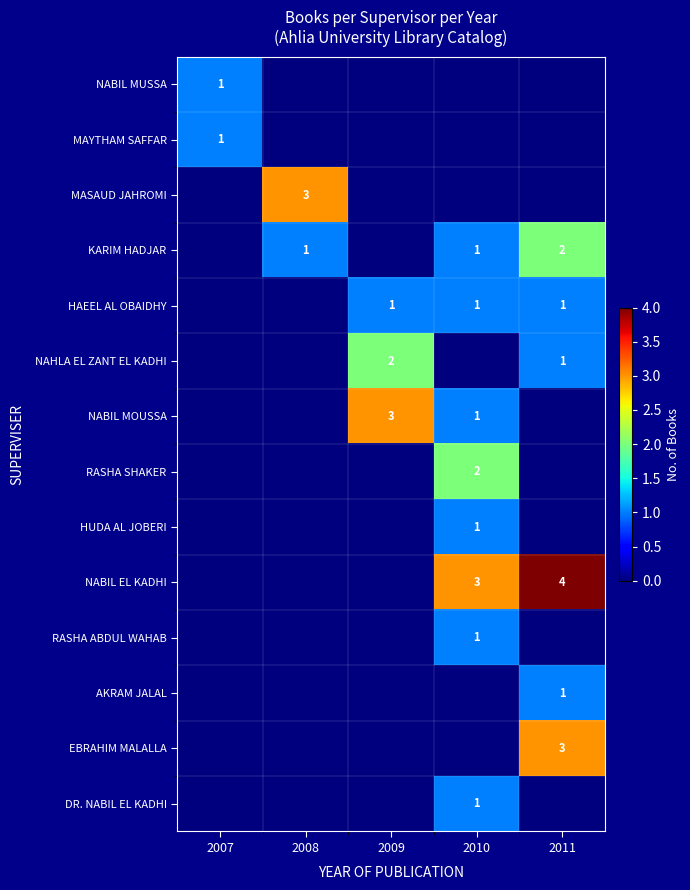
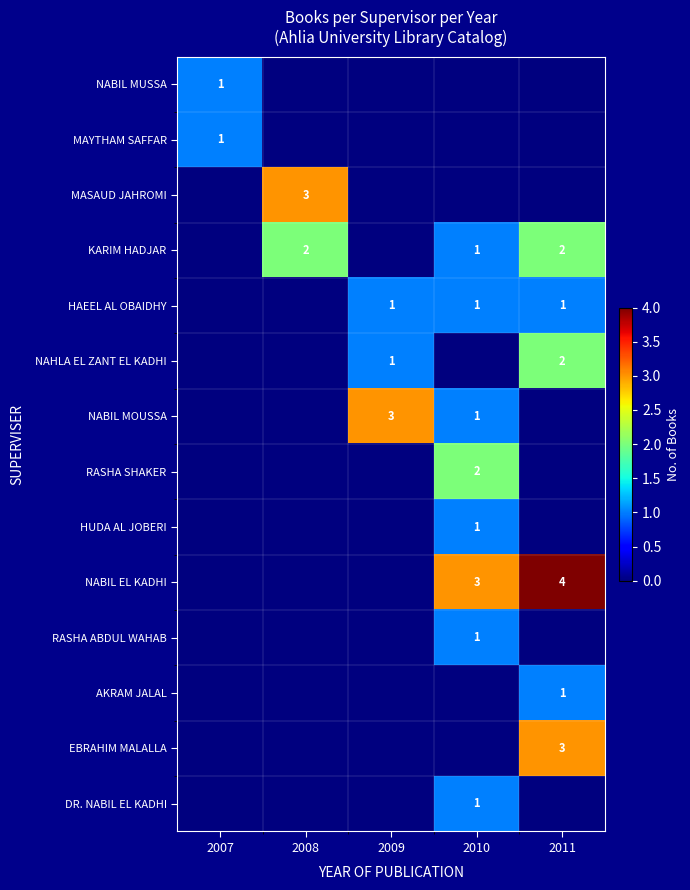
  {
    "NABIL MUSSA": {
      "2007": 1
    },
    "MAYTHAM SAFFAR": {
      "2007": 1
    },
    "MASAUD JAHROMI": {
      "2008": 3
    },
    "KARIM HADJAR": {
-     "2008": 1,
+     "2008": 2,
      "2010": 1,
      "2011": 2
    },
    "HAEEL AL OBAIDHY": {
      "2009": 1,
      "2010": 1,
      "2011": 1
    },
    "NAHLA EL ZANT EL KADHI": {
-     "2009": 2,
-     "2011": 1
+     "2009": 1,
+     "2011": 2
    },
    "NABIL MOUSSA": {
      "2009": 3,
      "2010": 1
    },
    "RASHA SHAKER": {
      "2010": 2
    },
    "HUDA AL JOBERI": {
      "2010": 1
    },
    "NABIL EL KADHI": {
      "2010": 3,
      "2011": 4
    },
    "RASHA ABDUL WAHAB": {
      "2010": 1
    },
    "AKRAM JALAL": {
      "2011": 1
    },
    "EBRAHIM MALALLA": {
      "2011": 3
    },
    "DR. NABIL EL KADHI": {
      "2010": 1
    }
  }
